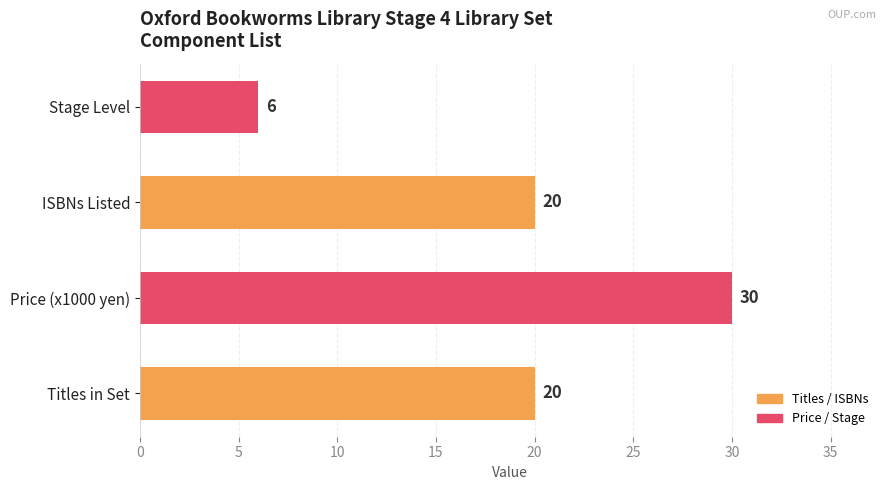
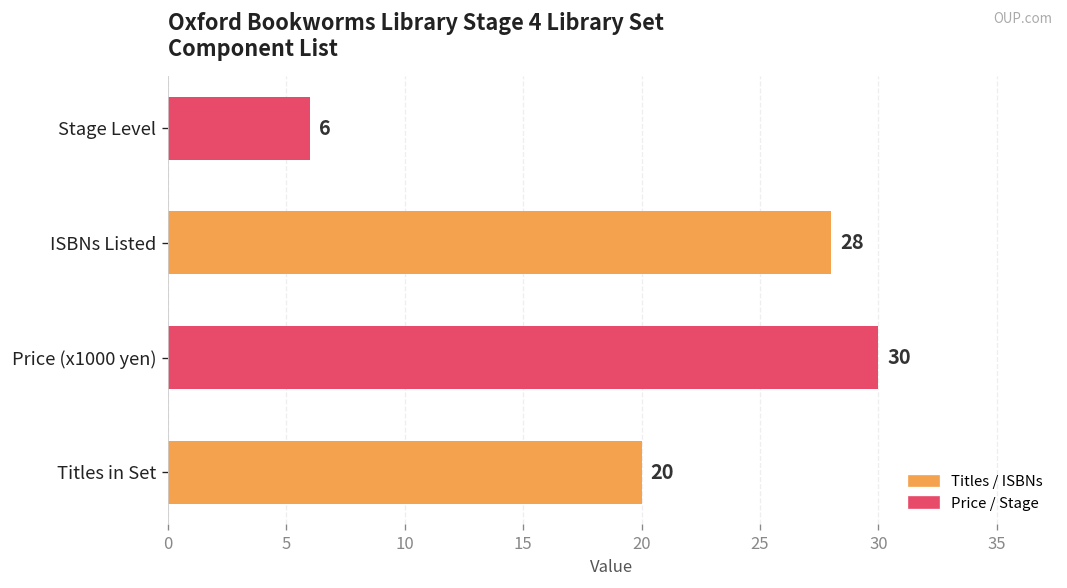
  {
    "Stage Level": 6,
-   "ISBNs Listed": 20,
+   "ISBNs Listed": 28,
    "Price (x1000 yen)": 30,
    "Titles in Set": 20
  }
